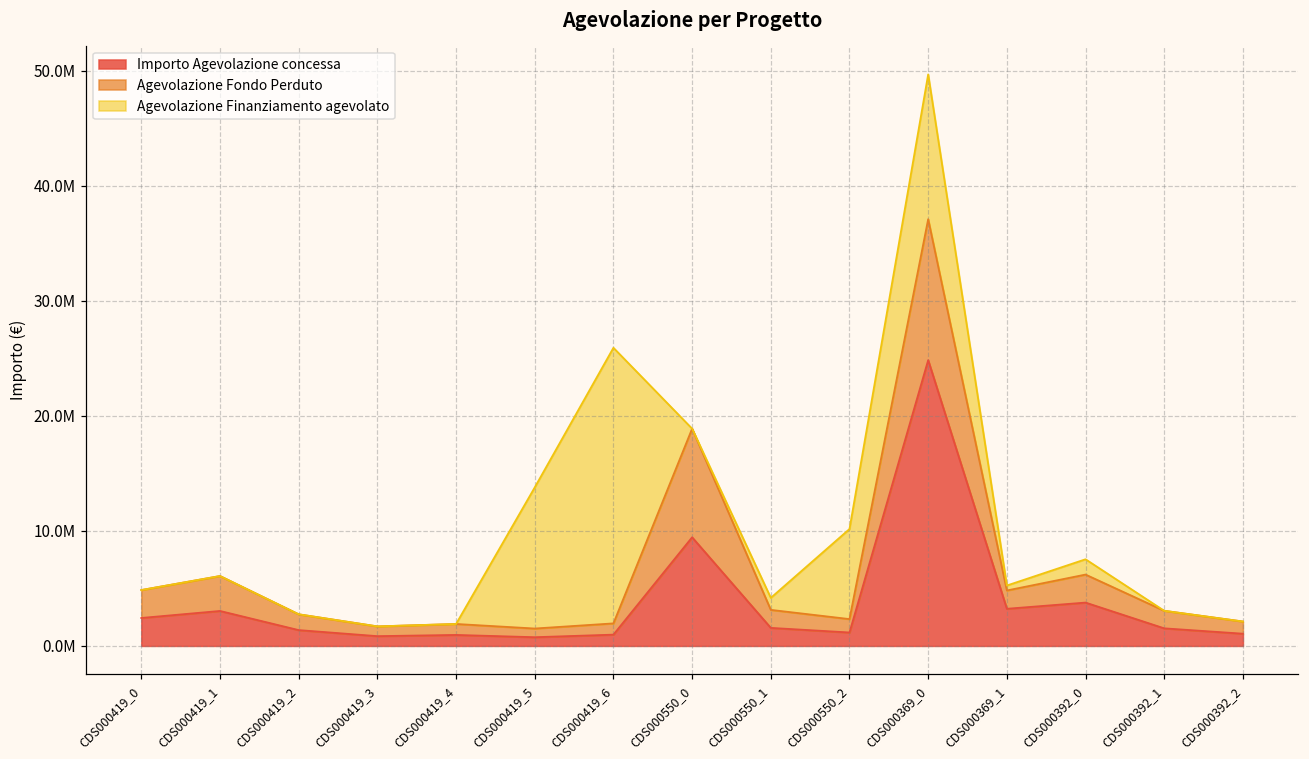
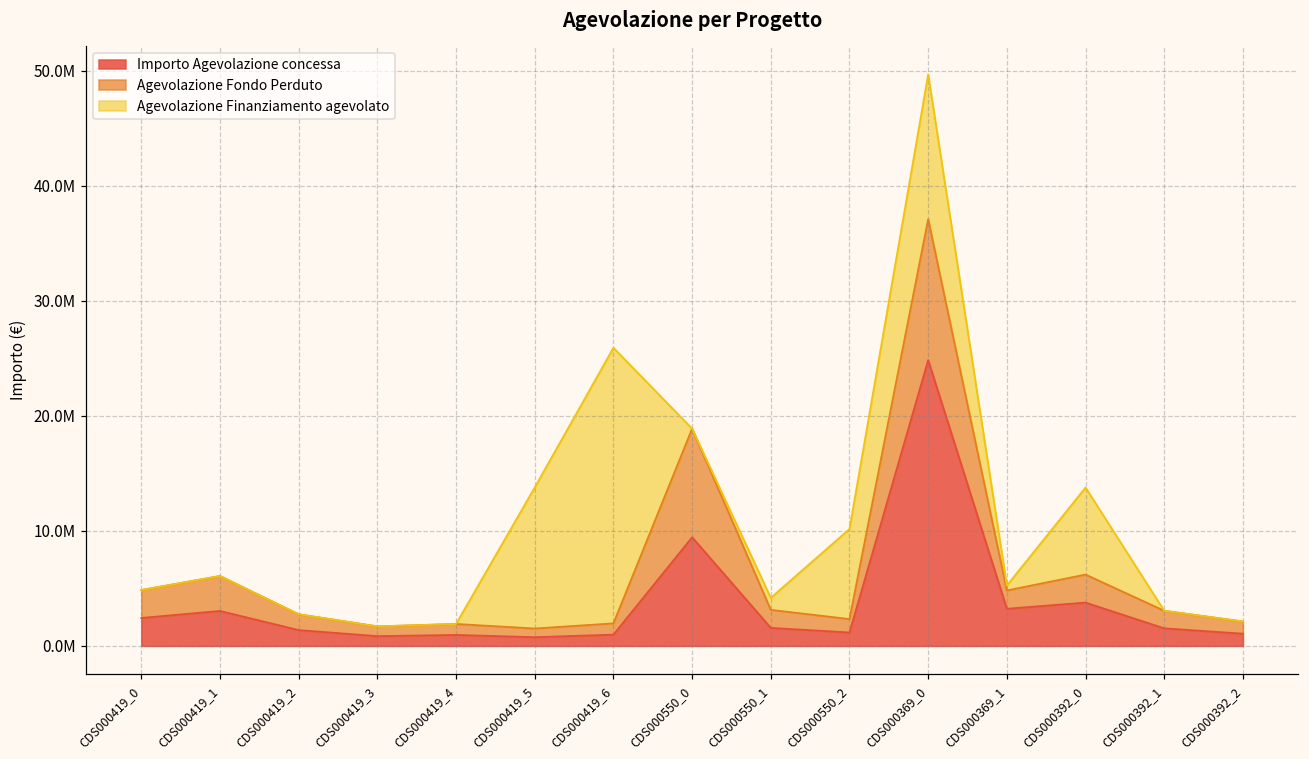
  {
    "Agevolazione Finanziamento agevolato": {
      "CDS000419_5": 12300000,
      "CDS000419_6": 24000000,
      "CDS000550_1": 1000000,
      "CDS000550_2": 7800000,
      "CDS000369_0": 12600000,
      "CDS000369_1": 400000,
-     "CDS000392_0": 1300000
+     "CDS000392_0": 7600000
    }
  }
